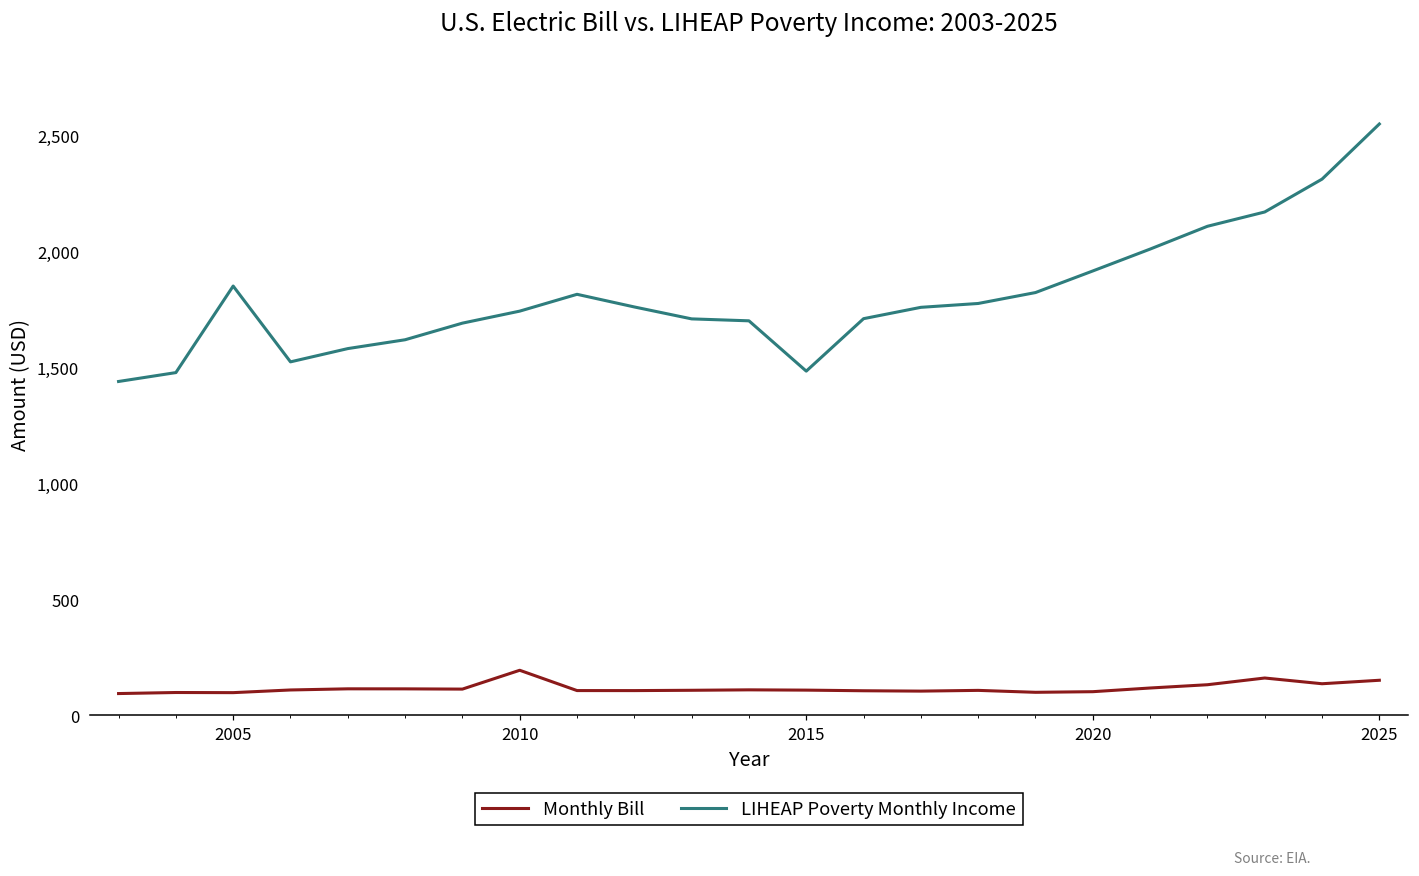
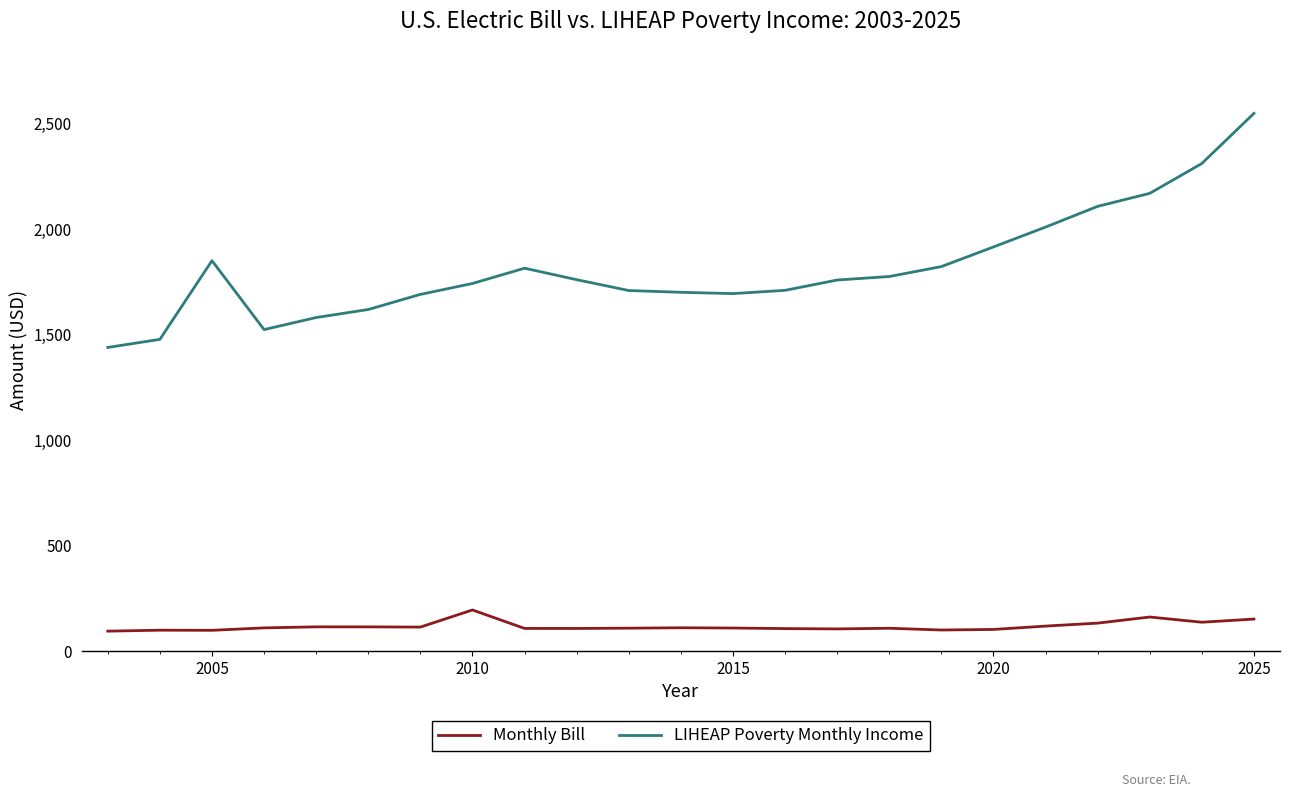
  {
    "Monthly Bill": {
      "2005": "100",
      "2010": "190",
      "2015": "110",
      "2020": "100",
      "2025": "150"
    },
    "LIHEAP Poverty Monthly Income": {
      "2005": "1,850",
      "2010": "1,740",
-     "2015": "1,480",
+     "2015": "1,690",
      "2020": "1,920",
      "2025": "2,550"
    }
  }
